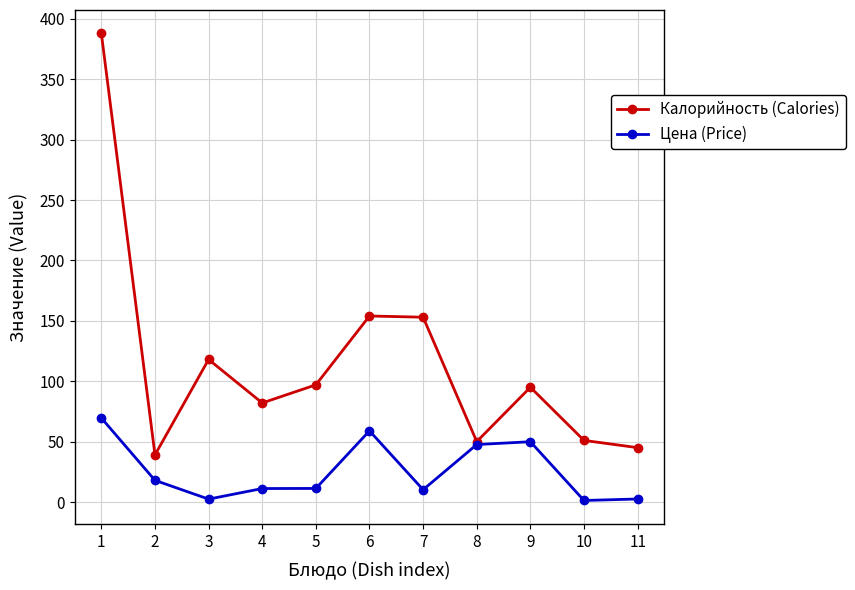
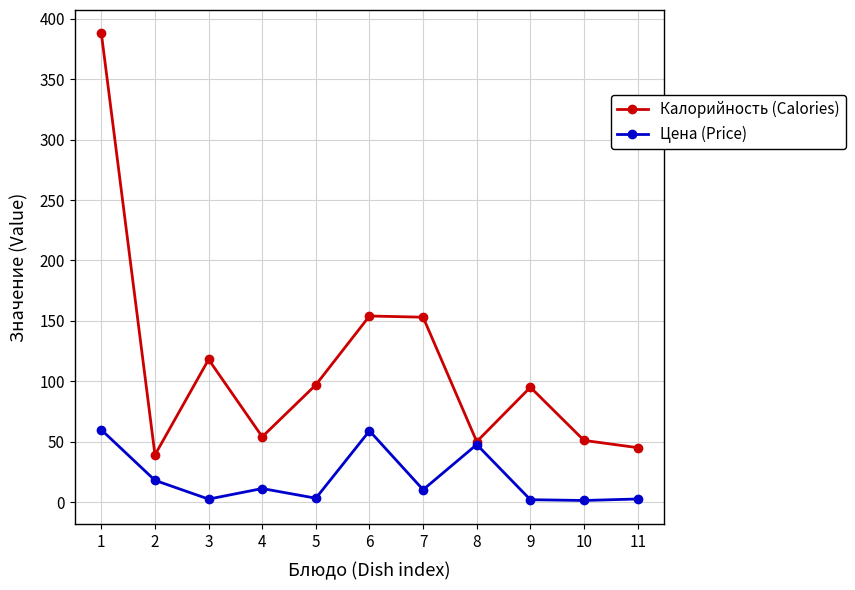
  {
    "Калорийность (Calories)": {
      "1": 388,
      "2": 39,
      "3": 118,
-     "4": 82,
+     "4": 54,
      "5": 97,
      "6": 154,
      "7": 153,
      "8": 50,
      "9": 95,
      "10": 51,
      "11": 45
    },
    "Цена (Price)": {
-     "1": 70,
+     "1": 60,
      "2": 18,
      "3": 2,
      "4": 11,
-     "5": 11,
+     "5": 3,
      "6": 59,
      "7": 10,
      "8": 48,
-     "9": 50,
+     "9": 2,
      "10": 1,
      "11": 3
    }
  }
